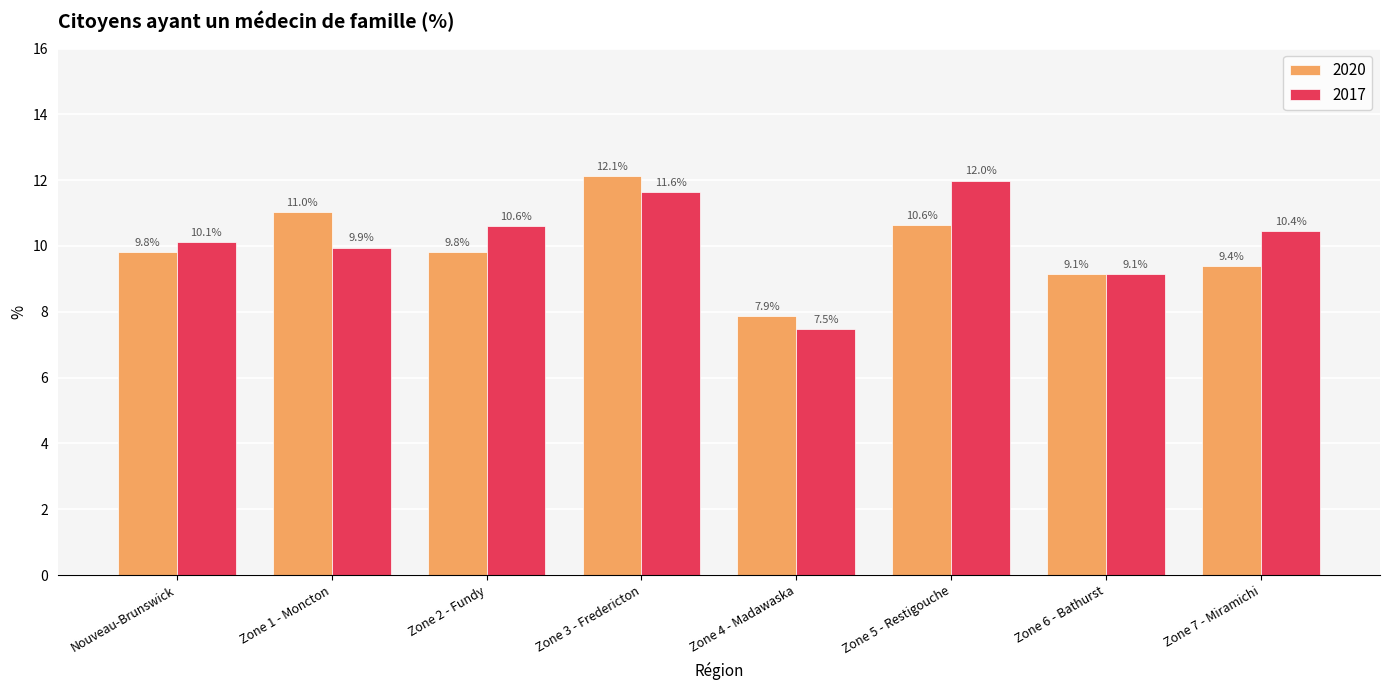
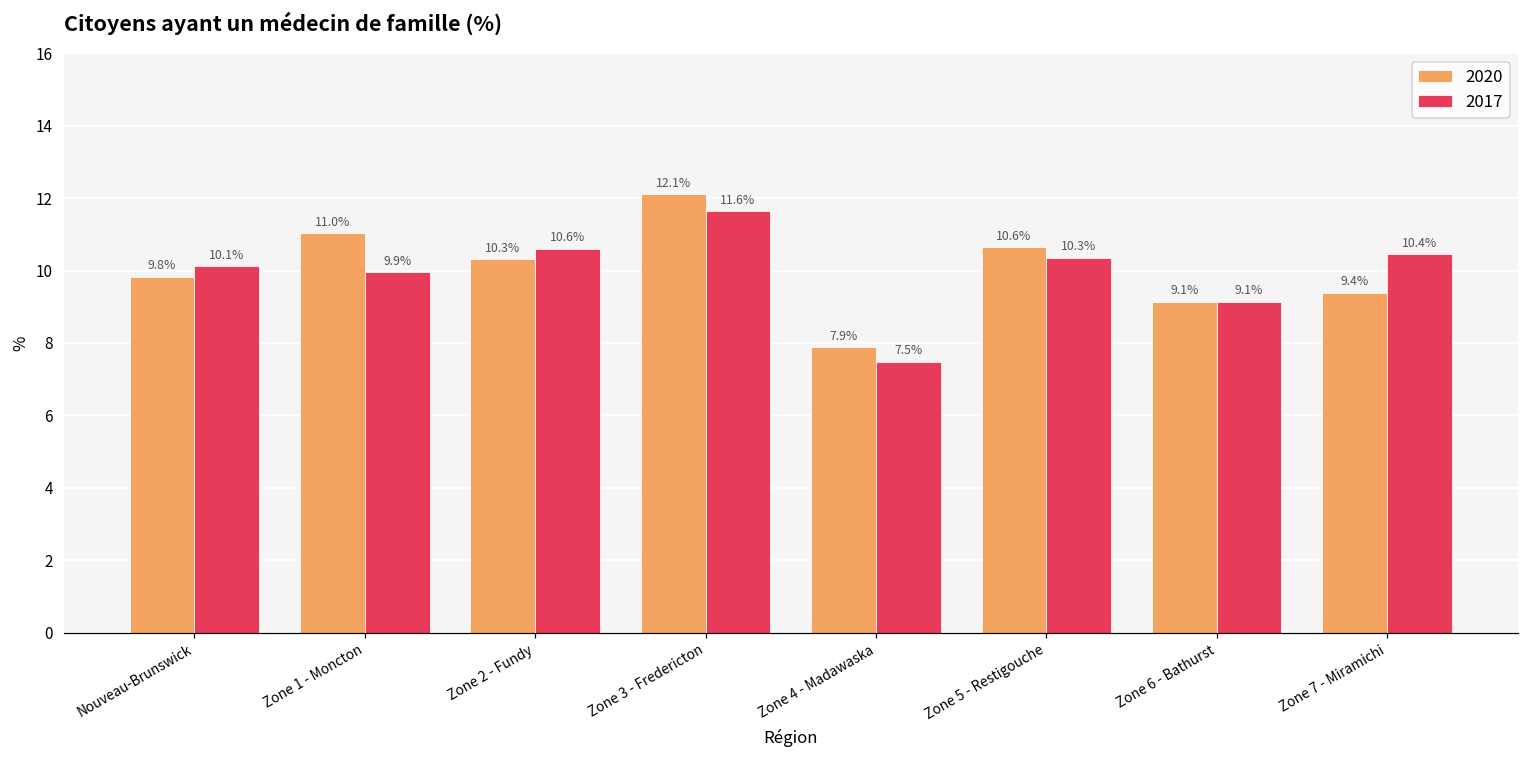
  {
    "2020": {
      "Nouveau-Brunswick": "9.8%",
      "Zone 1 - Moncton": "11.0%",
-     "Zone 2 - Fundy": "9.8%",
+     "Zone 2 - Fundy": "10.3%",
      "Zone 3 - Fredericton": "12.1%",
      "Zone 4 - Madawaska": "7.9%",
      "Zone 5 - Restigouche": "10.6%",
      "Zone 6 - Bathurst": "9.1%",
      "Zone 7 - Miramichi": "9.4%"
    },
    "2017": {
      "Nouveau-Brunswick": "10.1%",
      "Zone 1 - Moncton": "9.9%",
      "Zone 2 - Fundy": "10.6%",
      "Zone 3 - Fredericton": "11.6%",
      "Zone 4 - Madawaska": "7.5%",
-     "Zone 5 - Restigouche": "12.0%",
+     "Zone 5 - Restigouche": "10.3%",
      "Zone 6 - Bathurst": "9.1%",
      "Zone 7 - Miramichi": "10.4%"
    }
  }
